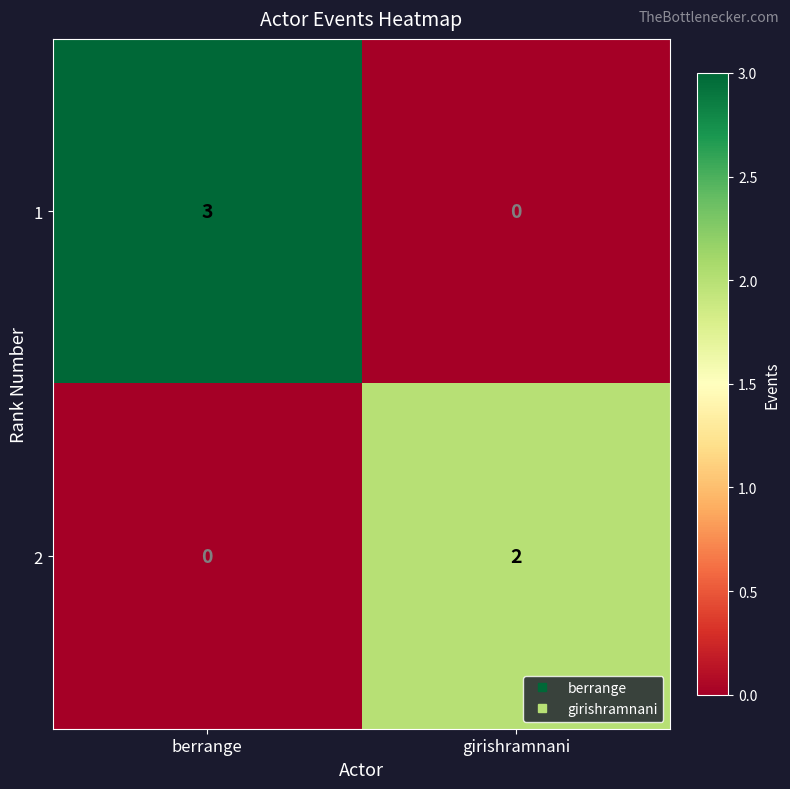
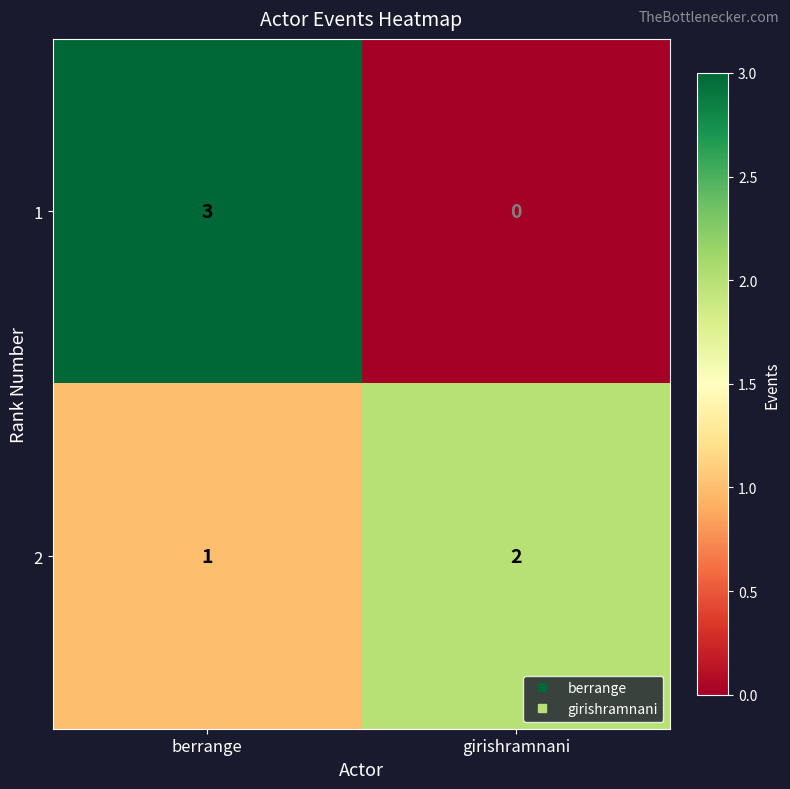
  {
    "1": {
      "berrange": 3,
      "girishramnani": 0
    },
    "2": {
-     "berrange": 0,
+     "berrange": 1,
      "girishramnani": 2
    }
  }
